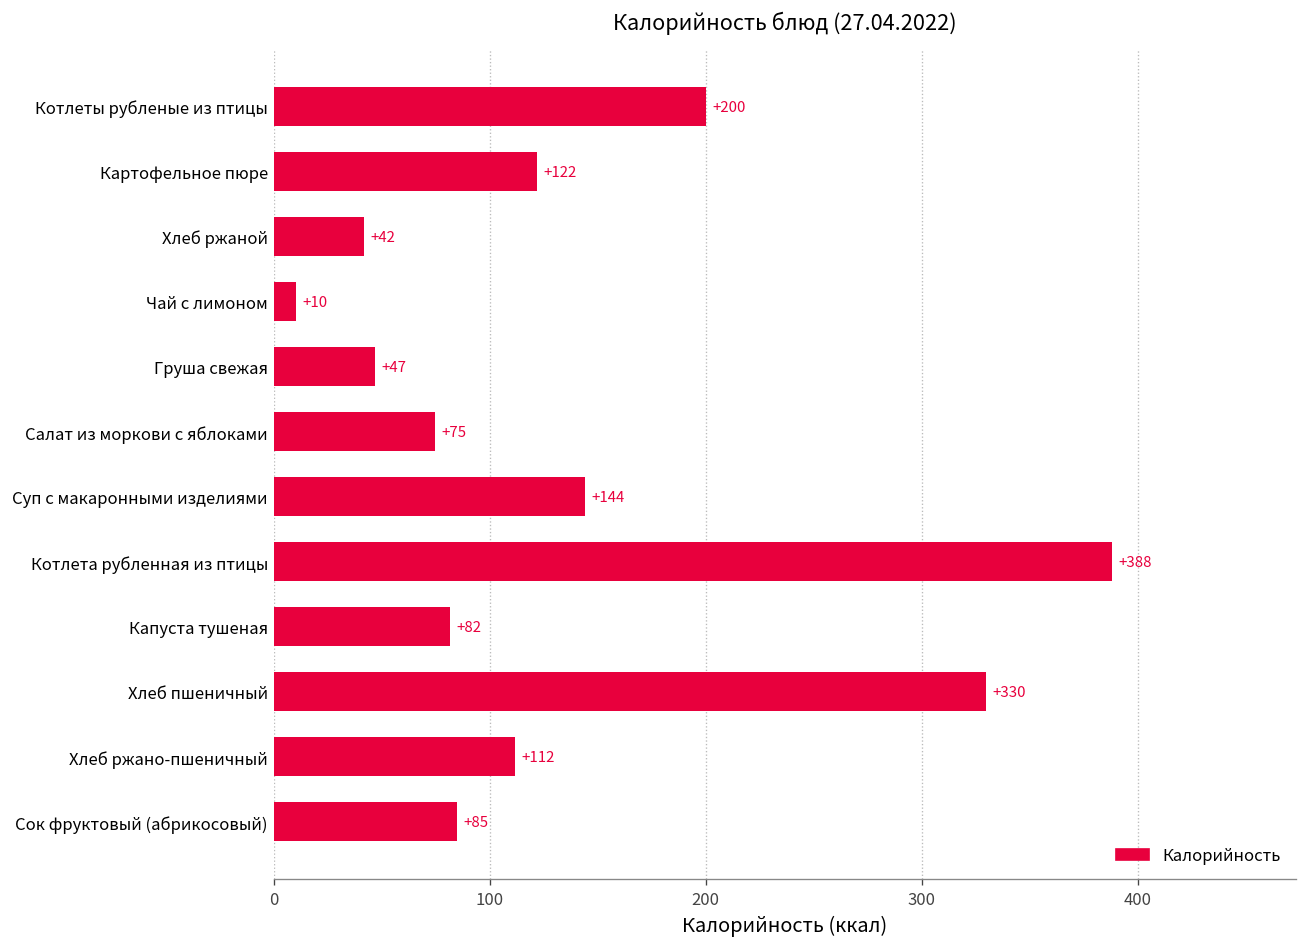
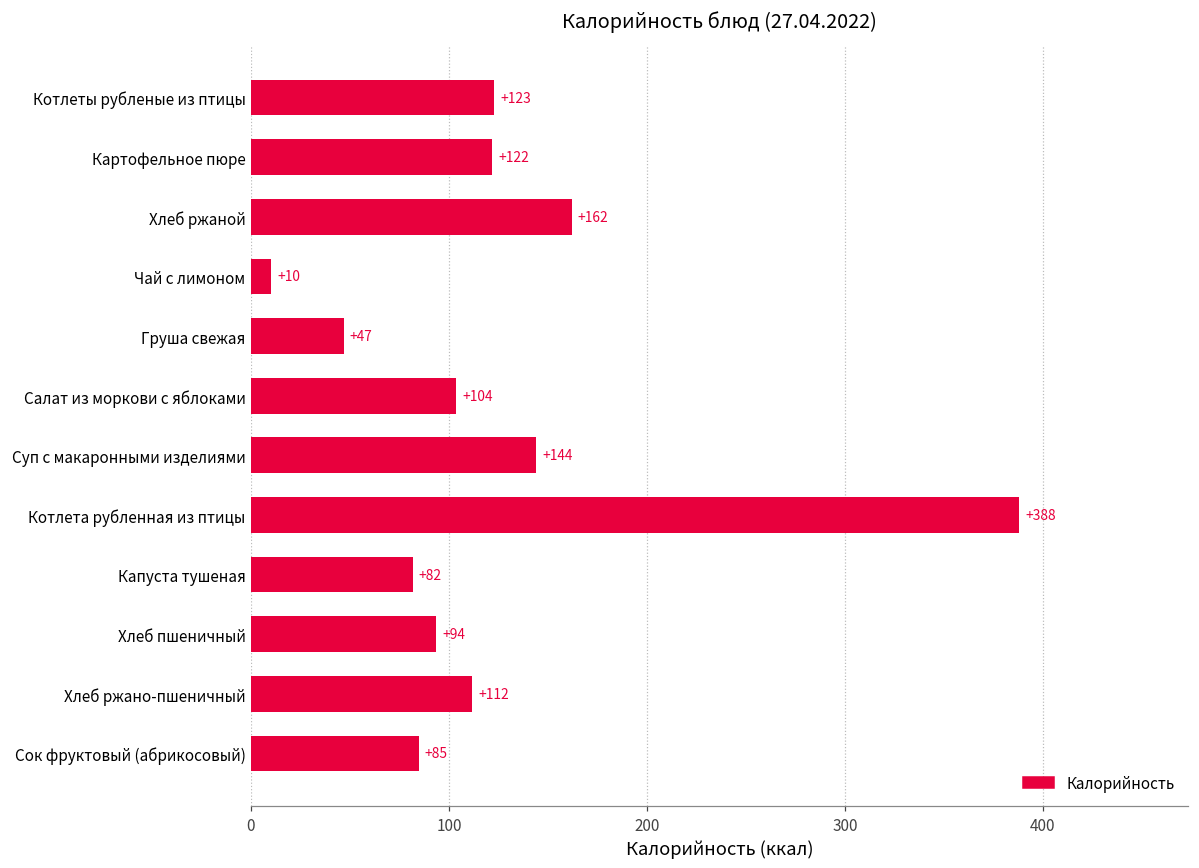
  {
-   "Котлеты рубленые из птицы": "+200",
+   "Котлеты рубленые из птицы": "+123",
    "Картофельное пюре": "+122",
-   "Хлеб ржаной": "+42",
+   "Хлеб ржаной": "+162",
    "Чай с лимоном": "+10",
    "Груша свежая": "+47",
-   "Салат из моркови с яблоками": "+75",
+   "Салат из моркови с яблоками": "+104",
    "Суп с макаронными изделиями": "+144",
    "Котлета рубленная из птицы": "+388",
    "Капуста тушеная": "+82",
-   "Хлеб пшеничный": "+330",
+   "Хлеб пшеничный": "+94",
    "Хлеб ржано-пшеничный": "+112",
    "Сок фруктовый (абрикосовый)": "+85"
  }
